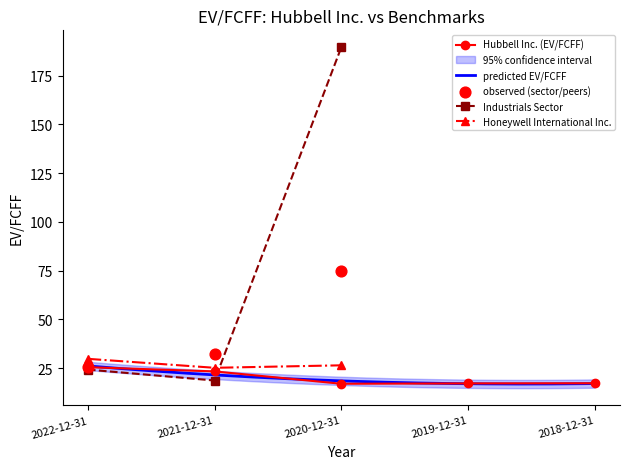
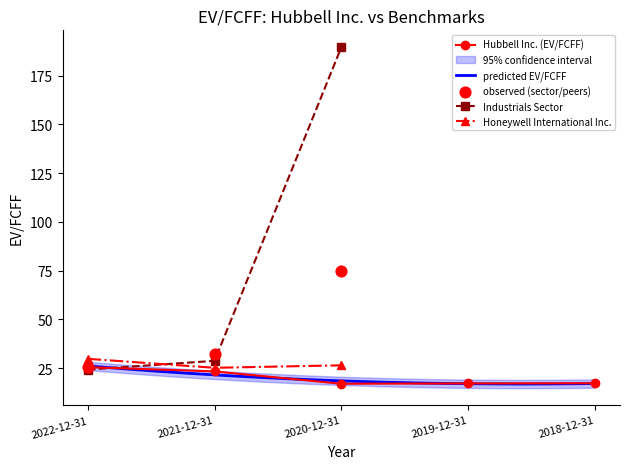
  {
    "Industrials Sector": {
-     "2021-12-31": 19,
+     "2021-12-31": 29,
      "2020-12-31": 189
    }
  }
